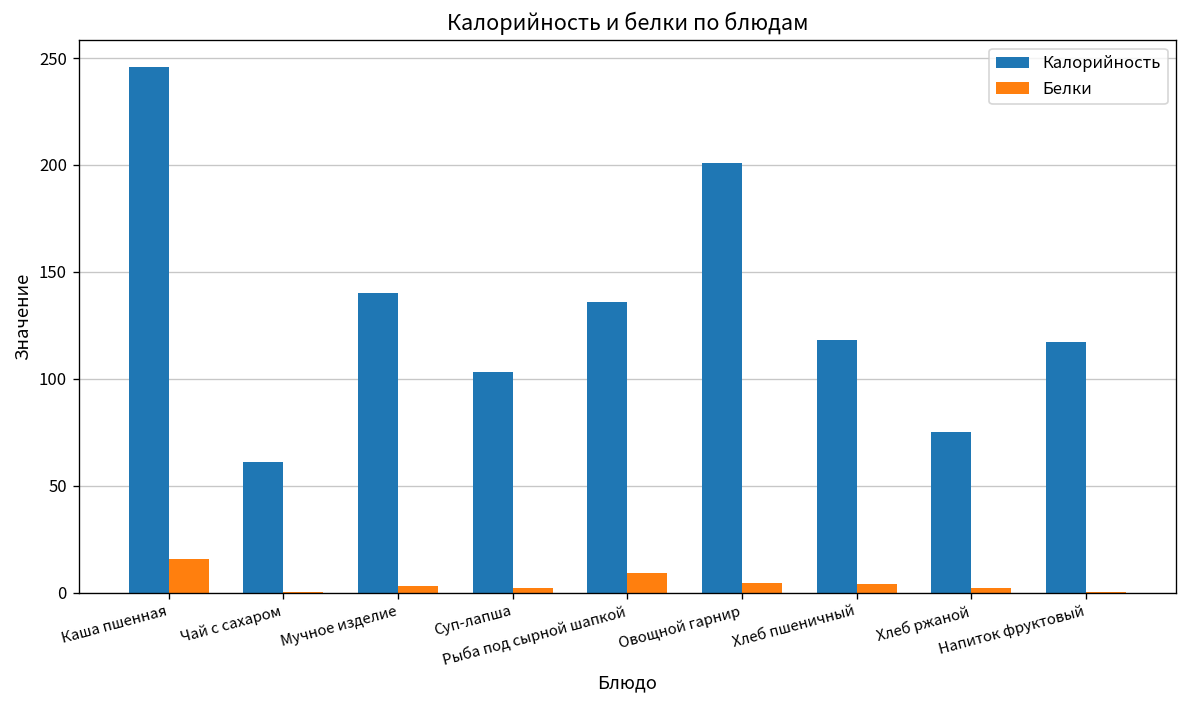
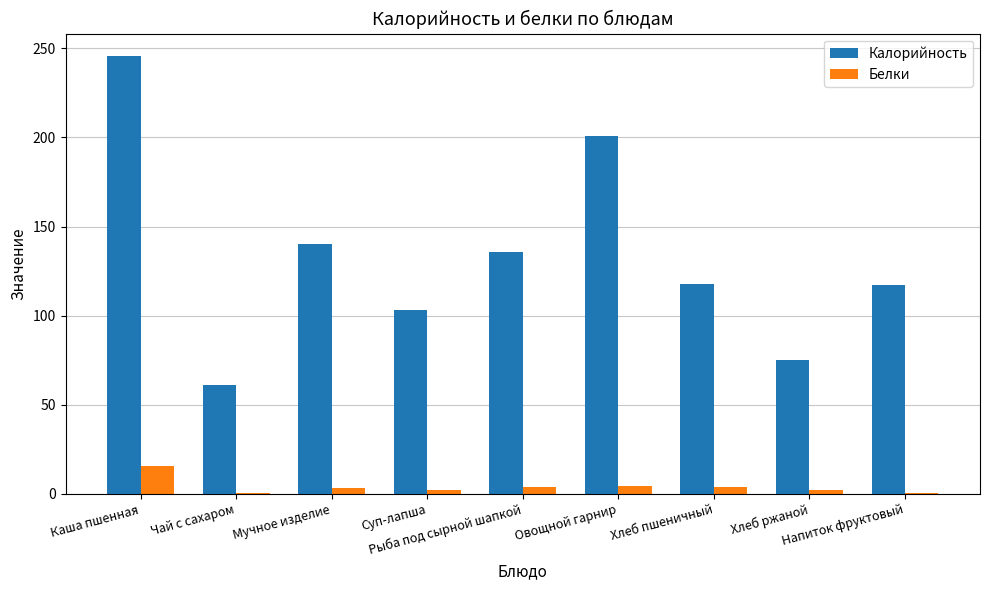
  {
    "Калорийность": {
      "Каша пшенная": 246,
      "Чай с сахаром": 61,
      "Мучное изделие": 140,
      "Суп-лапша": 103,
      "Рыба под сырной шапкой": 136,
      "Овощной гарнир": 201,
      "Хлеб пшеничный": 118,
      "Хлеб ржаной": 75,
      "Напиток фруктовый": 117
    },
    "Белки": {
      "Каша пшенная": 16,
      "Мучное изделие": 3,
      "Суп-лапша": 2,
-     "Рыба под сырной шапкой": 9,
+     "Рыба под сырной шапкой": 4,
      "Овощной гарнир": 4,
      "Хлеб пшеничный": 4,
      "Хлеб ржаной": 2
    }
  }
